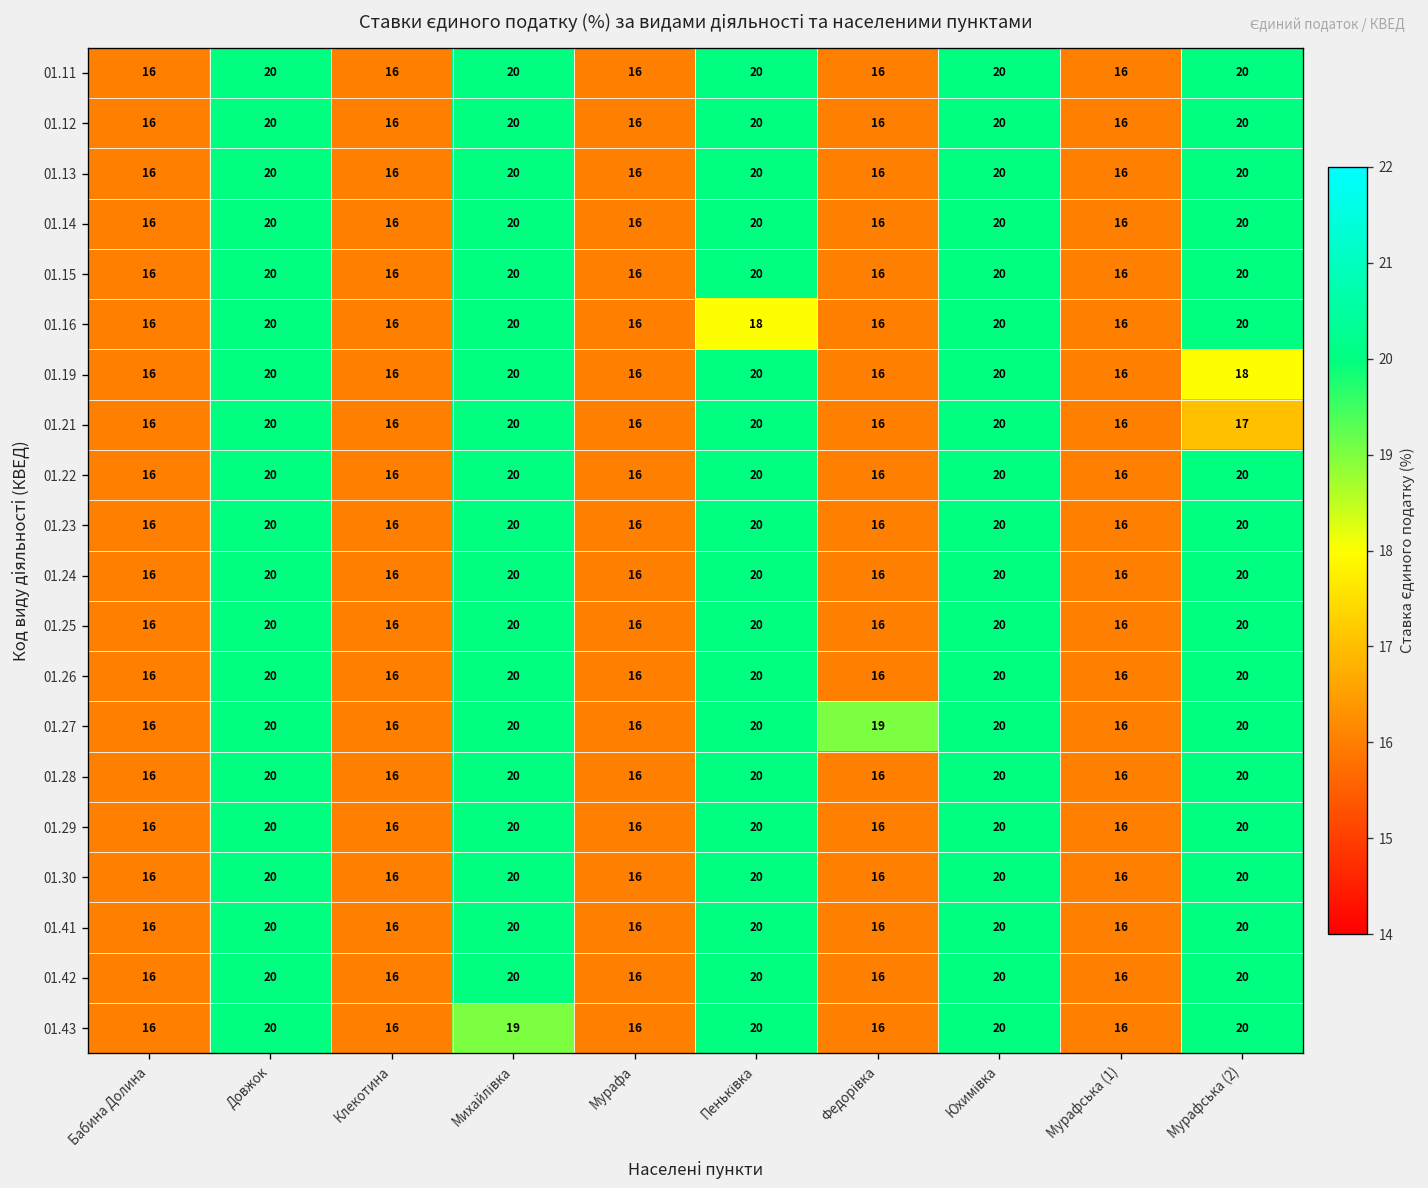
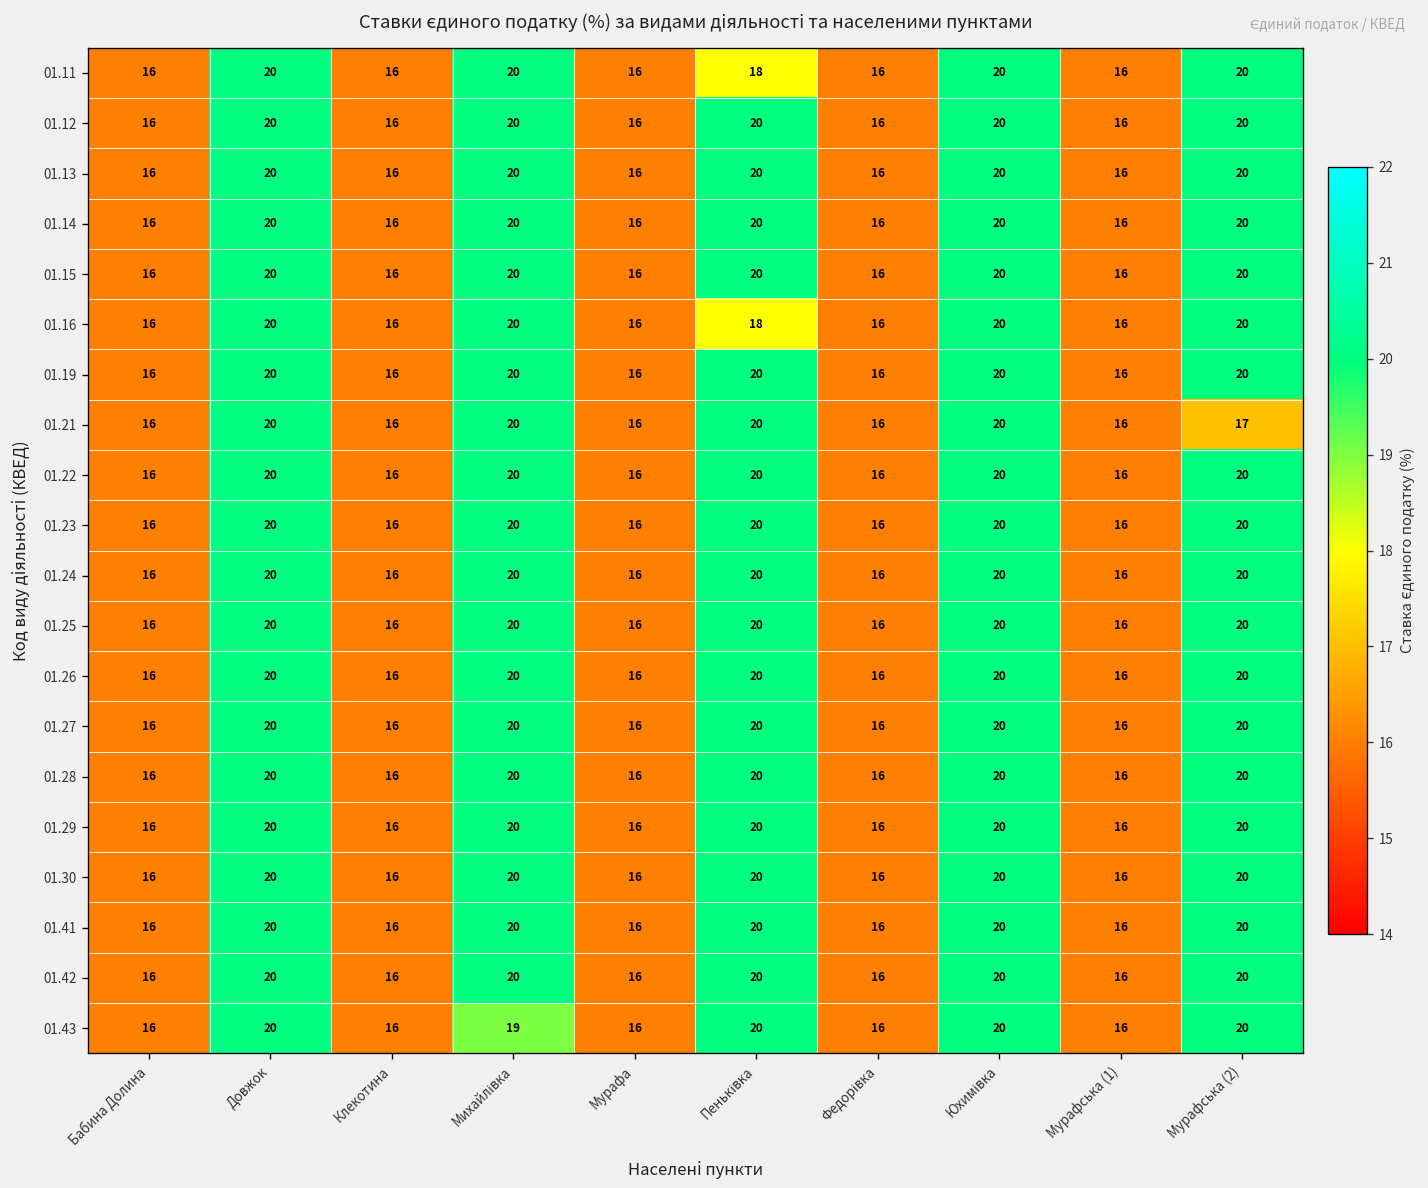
  {
    "01.11": {
      "Бабина Долина": 16,
      "Довжок": 20,
      "Клекотина": 16,
      "Михайлівка": 20,
      "Мурафа": 16,
-     "Пеньківка": 20,
+     "Пеньківка": 18,
      "Федорівка": 16,
      "Юхимівка": 20,
      "Мурафська (1)": 16,
      "Мурафська (2)": 20
    },
    "01.12": {
      "Бабина Долина": 16,
      "Довжок": 20,
      "Клекотина": 16,
      "Михайлівка": 20,
      "Мурафа": 16,
      "Пеньківка": 20,
      "Федорівка": 16,
      "Юхимівка": 20,
      "Мурафська (1)": 16,
      "Мурафська (2)": 20
    },
    "01.13": {
      "Бабина Долина": 16,
      "Довжок": 20,
      "Клекотина": 16,
      "Михайлівка": 20,
      "Мурафа": 16,
      "Пеньківка": 20,
      "Федорівка": 16,
      "Юхимівка": 20,
      "Мурафська (1)": 16,
      "Мурафська (2)": 20
    },
    "01.14": {
      "Бабина Долина": 16,
      "Довжок": 20,
      "Клекотина": 16,
      "Михайлівка": 20,
      "Мурафа": 16,
      "Пеньківка": 20,
      "Федорівка": 16,
      "Юхимівка": 20,
      "Мурафська (1)": 16,
      "Мурафська (2)": 20
    },
    "01.15": {
      "Бабина Долина": 16,
      "Довжок": 20,
      "Клекотина": 16,
      "Михайлівка": 20,
      "Мурафа": 16,
      "Пеньківка": 20,
      "Федорівка": 16,
      "Юхимівка": 20,
      "Мурафська (1)": 16,
      "Мурафська (2)": 20
    },
    "01.16": {
      "Бабина Долина": 16,
      "Довжок": 20,
      "Клекотина": 16,
      "Михайлівка": 20,
      "Мурафа": 16,
      "Пеньківка": 18,
      "Федорівка": 16,
      "Юхимівка": 20,
      "Мурафська (1)": 16,
      "Мурафська (2)": 20
    },
    "01.19": {
      "Бабина Долина": 16,
      "Довжок": 20,
      "Клекотина": 16,
      "Михайлівка": 20,
      "Мурафа": 16,
      "Пеньківка": 20,
      "Федорівка": 16,
      "Юхимівка": 20,
      "Мурафська (1)": 16,
-     "Мурафська (2)": 18
+     "Мурафська (2)": 20
    },
    "01.21": {
      "Бабина Долина": 16,
      "Довжок": 20,
      "Клекотина": 16,
      "Михайлівка": 20,
      "Мурафа": 16,
      "Пеньківка": 20,
      "Федорівка": 16,
      "Юхимівка": 20,
      "Мурафська (1)": 16,
      "Мурафська (2)": 17
    },
    "01.22": {
      "Бабина Долина": 16,
      "Довжок": 20,
      "Клекотина": 16,
      "Михайлівка": 20,
      "Мурафа": 16,
      "Пеньківка": 20,
      "Федорівка": 16,
      "Юхимівка": 20,
      "Мурафська (1)": 16,
      "Мурафська (2)": 20
    },
    "01.23": {
      "Бабина Долина": 16,
      "Довжок": 20,
      "Клекотина": 16,
      "Михайлівка": 20,
      "Мурафа": 16,
      "Пеньківка": 20,
      "Федорівка": 16,
      "Юхимівка": 20,
      "Мурафська (1)": 16,
      "Мурафська (2)": 20
    },
    "01.24": {
      "Бабина Долина": 16,
      "Довжок": 20,
      "Клекотина": 16,
      "Михайлівка": 20,
      "Мурафа": 16,
      "Пеньківка": 20,
      "Федорівка": 16,
      "Юхимівка": 20,
      "Мурафська (1)": 16,
      "Мурафська (2)": 20
    },
    "01.25": {
      "Бабина Долина": 16,
      "Довжок": 20,
      "Клекотина": 16,
      "Михайлівка": 20,
      "Мурафа": 16,
      "Пеньківка": 20,
      "Федорівка": 16,
      "Юхимівка": 20,
      "Мурафська (1)": 16,
      "Мурафська (2)": 20
    },
    "01.26": {
      "Бабина Долина": 16,
      "Довжок": 20,
      "Клекотина": 16,
      "Михайлівка": 20,
      "Мурафа": 16,
      "Пеньківка": 20,
      "Федорівка": 16,
      "Юхимівка": 20,
      "Мурафська (1)": 16,
      "Мурафська (2)": 20
    },
    "01.27": {
      "Бабина Долина": 16,
      "Довжок": 20,
      "Клекотина": 16,
      "Михайлівка": 20,
      "Мурафа": 16,
      "Пеньківка": 20,
-     "Федорівка": 19,
+     "Федорівка": 16,
      "Юхимівка": 20,
      "Мурафська (1)": 16,
      "Мурафська (2)": 20
    },
    "01.28": {
      "Бабина Долина": 16,
      "Довжок": 20,
      "Клекотина": 16,
      "Михайлівка": 20,
      "Мурафа": 16,
      "Пеньківка": 20,
      "Федорівка": 16,
      "Юхимівка": 20,
      "Мурафська (1)": 16,
      "Мурафська (2)": 20
    },
    "01.29": {
      "Бабина Долина": 16,
      "Довжок": 20,
      "Клекотина": 16,
      "Михайлівка": 20,
      "Мурафа": 16,
      "Пеньківка": 20,
      "Федорівка": 16,
      "Юхимівка": 20,
      "Мурафська (1)": 16,
      "Мурафська (2)": 20
    },
    "01.30": {
      "Бабина Долина": 16,
      "Довжок": 20,
      "Клекотина": 16,
      "Михайлівка": 20,
      "Мурафа": 16,
      "Пеньківка": 20,
      "Федорівка": 16,
      "Юхимівка": 20,
      "Мурафська (1)": 16,
      "Мурафська (2)": 20
    },
    "01.41": {
      "Бабина Долина": 16,
      "Довжок": 20,
      "Клекотина": 16,
      "Михайлівка": 20,
      "Мурафа": 16,
      "Пеньківка": 20,
      "Федорівка": 16,
      "Юхимівка": 20,
      "Мурафська (1)": 16,
      "Мурафська (2)": 20
    },
    "01.42": {
      "Бабина Долина": 16,
      "Довжок": 20,
      "Клекотина": 16,
      "Михайлівка": 20,
      "Мурафа": 16,
      "Пеньківка": 20,
      "Федорівка": 16,
      "Юхимівка": 20,
      "Мурафська (1)": 16,
      "Мурафська (2)": 20
    },
    "01.43": {
      "Бабина Долина": 16,
      "Довжок": 20,
      "Клекотина": 16,
      "Михайлівка": 19,
      "Мурафа": 16,
      "Пеньківка": 20,
      "Федорівка": 16,
      "Юхимівка": 20,
      "Мурафська (1)": 16,
      "Мурафська (2)": 20
    }
  }
